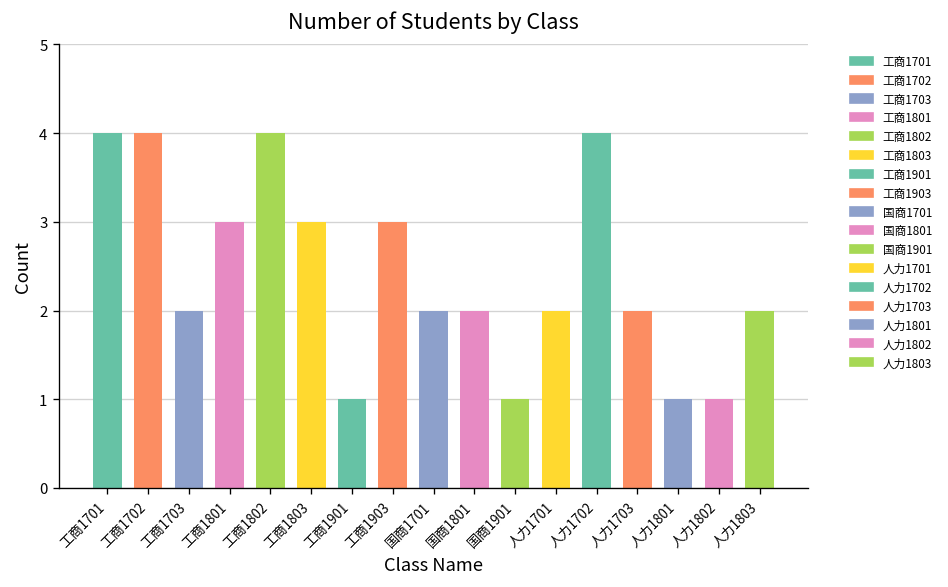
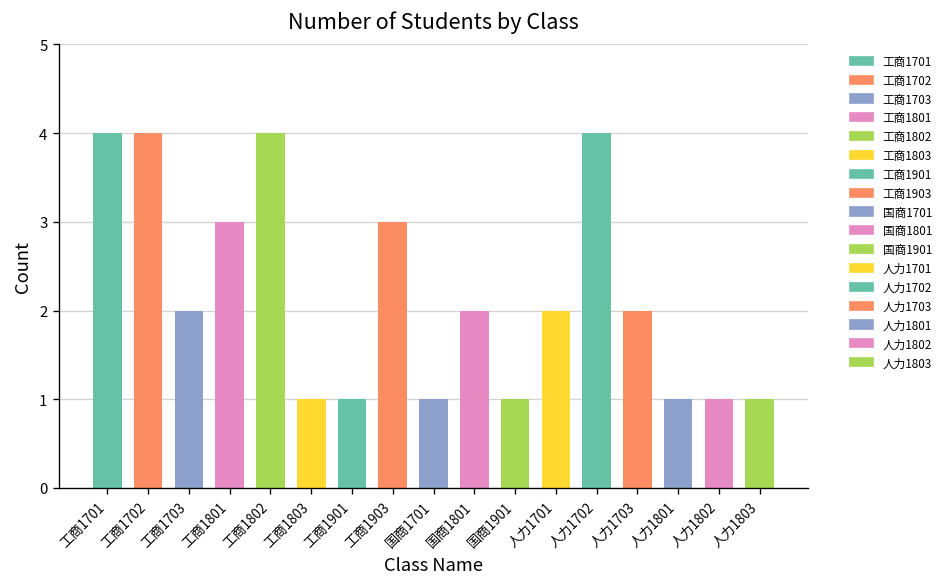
  {
    "工商1701": 4,
    "工商1702": 4,
    "工商1703": 2,
    "工商1801": 3,
    "工商1802": 4,
-   "工商1803": 3,
+   "工商1803": 1,
    "工商1901": 1,
    "工商1903": 3,
-   "国商1701": 2,
+   "国商1701": 1,
    "国商1801": 2,
    "国商1901": 1,
    "人力1701": 2,
    "人力1702": 4,
    "人力1703": 2,
    "人力1801": 1,
    "人力1802": 1,
-   "人力1803": 2
+   "人力1803": 1
  }
